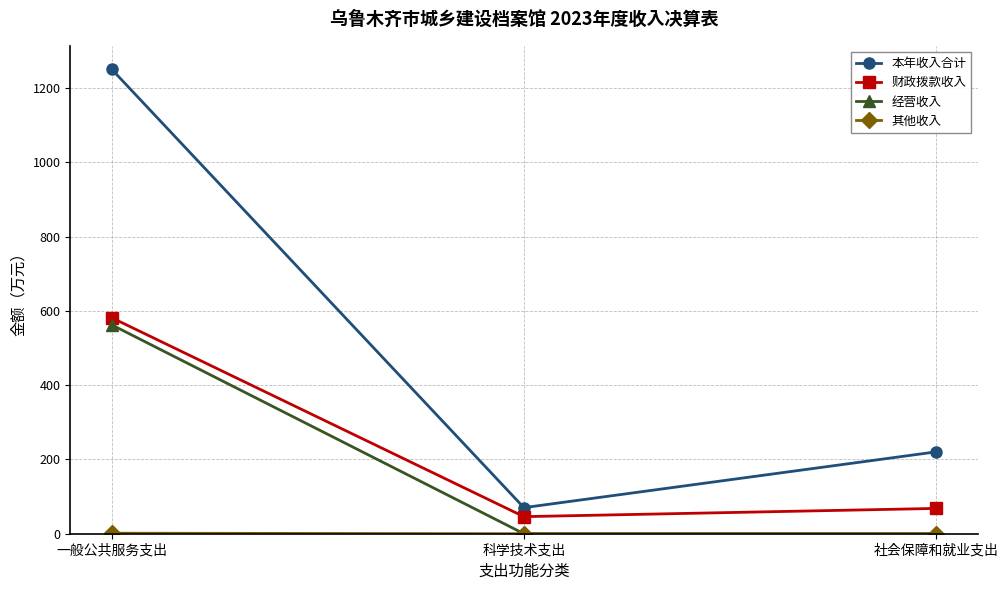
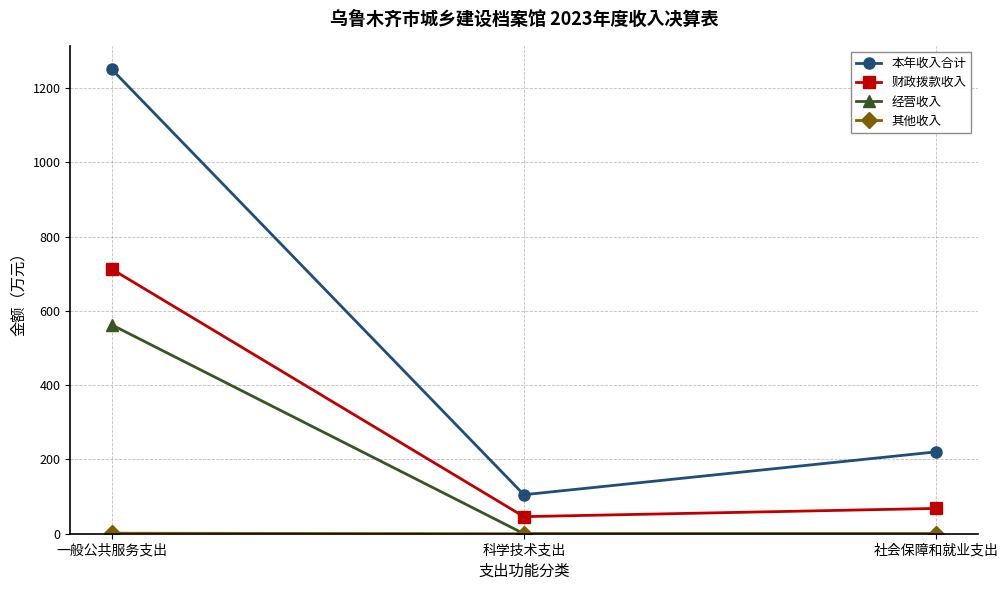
  {
    "本年收入合计": {
      "一般公共服务支出": 1250,
-     "科学技术支出": 70,
+     "科学技术支出": 110,
      "社会保障和就业支出": 220
    },
    "财政拨款收入": {
-     "一般公共服务支出": 580,
+     "一般公共服务支出": 710,
      "科学技术支出": 50,
      "社会保障和就业支出": 70
    },
    "经营收入": {
      "一般公共服务支出": 560
    },
    "其他收入": {
      "一般公共服务支出": 0
    }
  }
